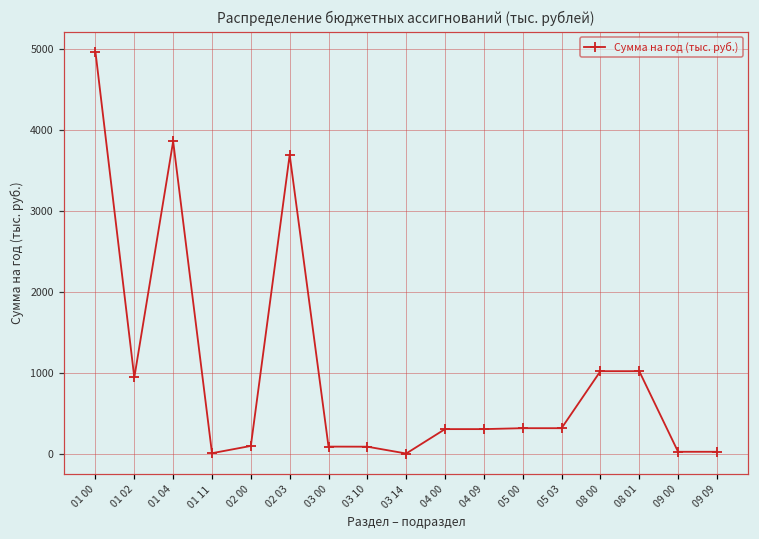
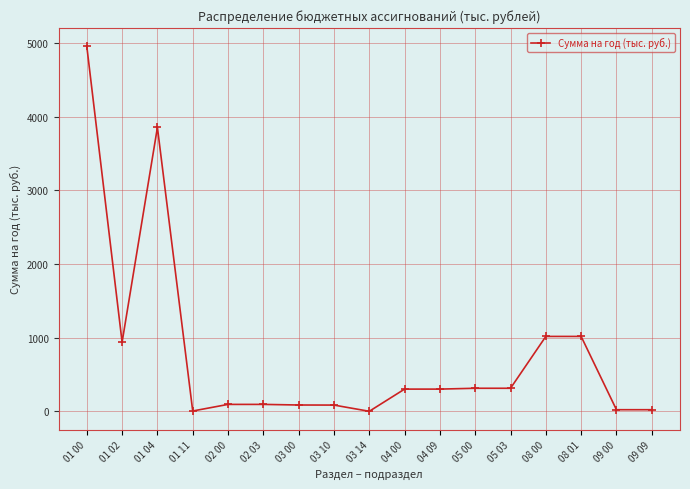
  {
    "01 00": 5000,
    "01 02": 900,
    "01 04": 3900,
    "01 11": 0,
    "02 00": 100,
-   "02 03": 3700,
+   "02 03": 100,
    "03 00": 100,
    "03 10": 100,
    "03 14": 0,
    "04 00": 300,
    "04 09": 300,
    "05 00": 300,
    "05 03": 300,
    "08 00": 1000,
    "08 01": 1000,
    "09 00": 0,
    "09 09": 0
  }
